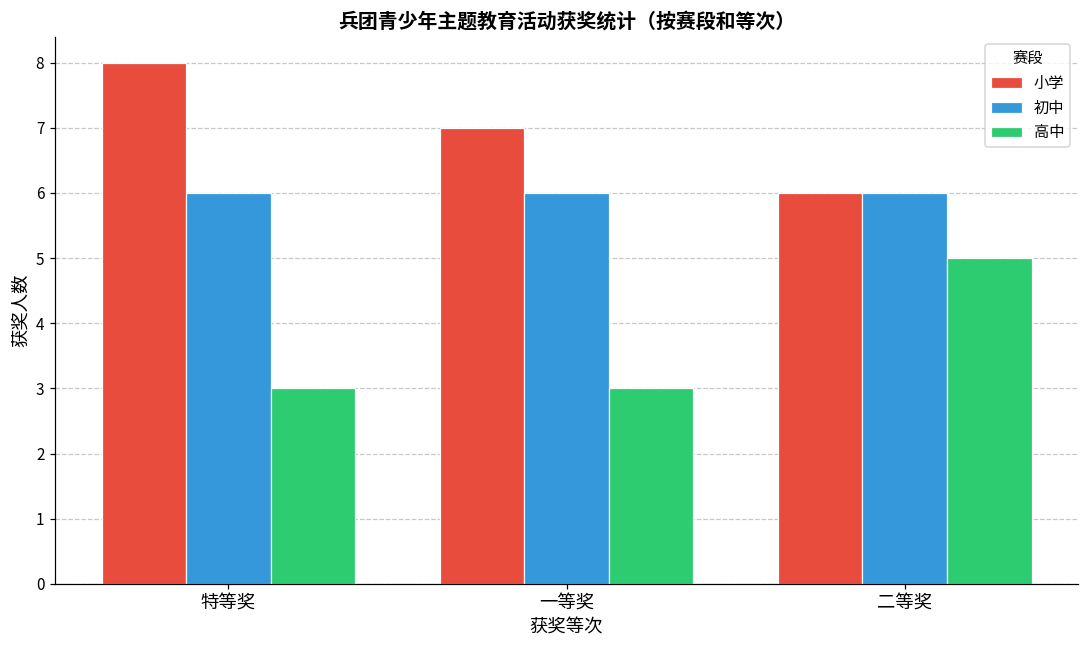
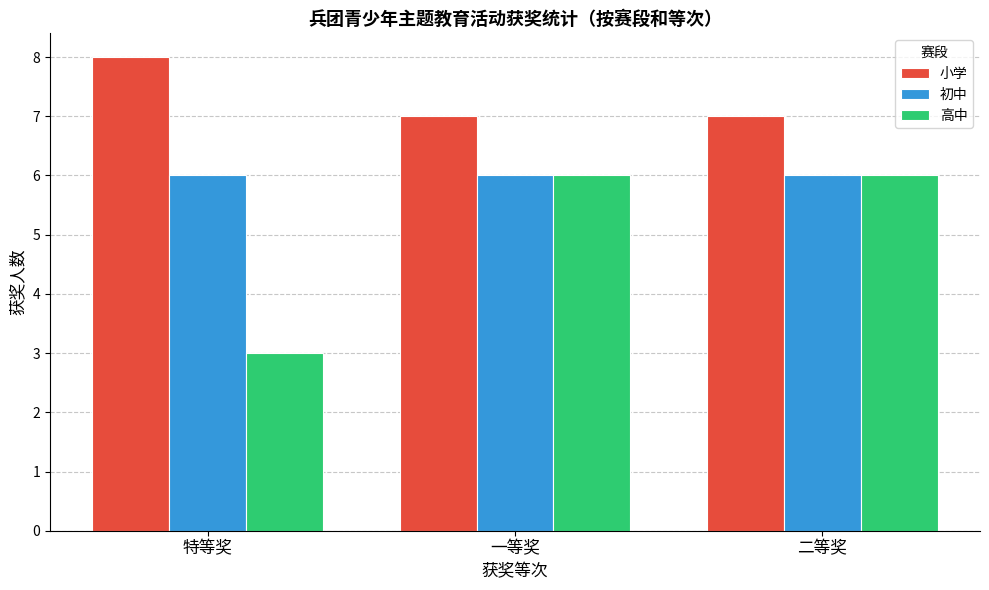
  {
    "小学": {
      "特等奖": 8,
      "一等奖": 7,
-     "二等奖": 6
+     "二等奖": 7
    },
    "初中": {
      "特等奖": 6,
      "一等奖": 6,
      "二等奖": 6
    },
    "高中": {
      "特等奖": 3,
-     "一等奖": 3,
-     "二等奖": 5
+     "一等奖": 6,
+     "二等奖": 6
    }
  }
